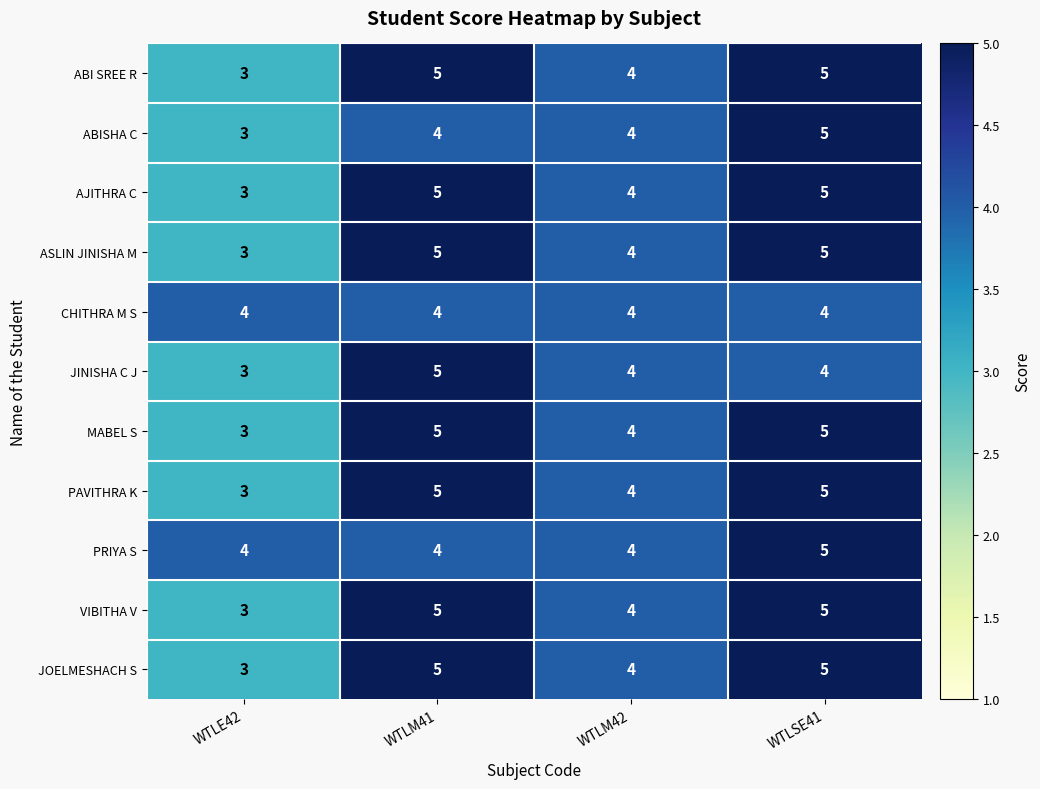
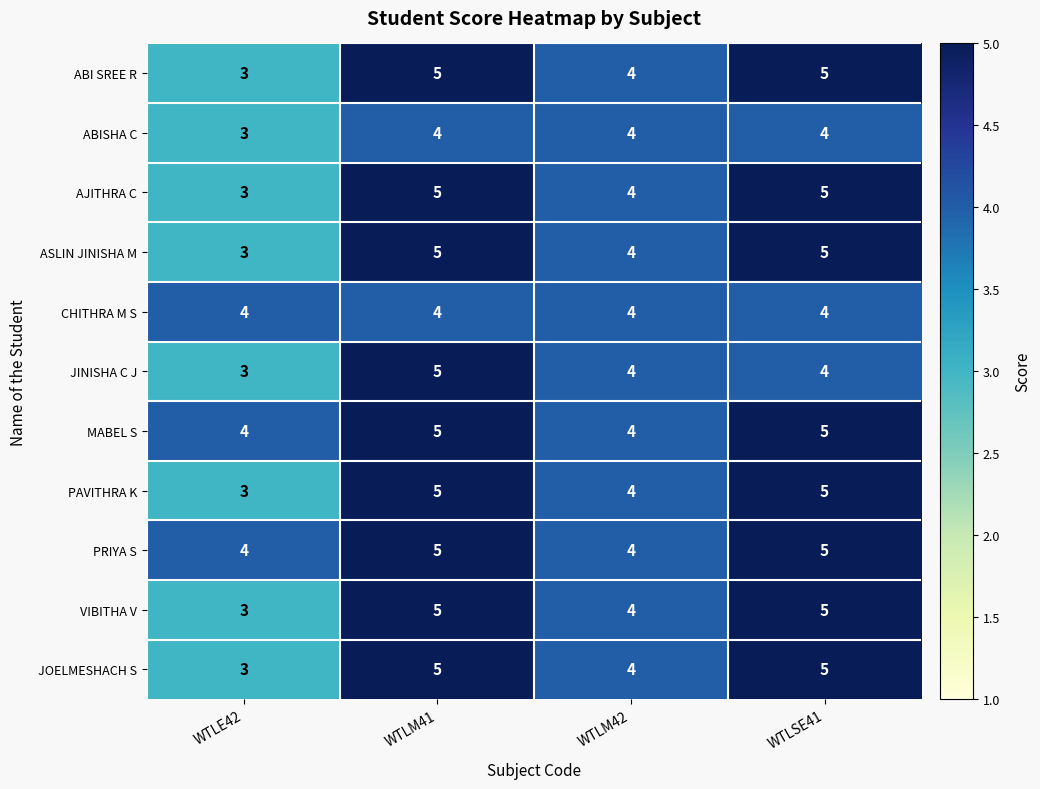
  {
    "ABI SREE R": {
      "WTLE42": 3,
      "WTLM41": 5,
      "WTLM42": 4,
      "WTLSE41": 5
    },
    "ABISHA C": {
      "WTLE42": 3,
      "WTLM41": 4,
      "WTLM42": 4,
-     "WTLSE41": 5
+     "WTLSE41": 4
    },
    "AJITHRA C": {
      "WTLE42": 3,
      "WTLM41": 5,
      "WTLM42": 4,
      "WTLSE41": 5
    },
    "ASLIN JINISHA M": {
      "WTLE42": 3,
      "WTLM41": 5,
      "WTLM42": 4,
      "WTLSE41": 5
    },
    "CHITHRA M S": {
      "WTLE42": 4,
      "WTLM41": 4,
      "WTLM42": 4,
      "WTLSE41": 4
    },
    "JINISHA C J": {
      "WTLE42": 3,
      "WTLM41": 5,
      "WTLM42": 4,
      "WTLSE41": 4
    },
    "MABEL S": {
-     "WTLE42": 3,
+     "WTLE42": 4,
      "WTLM41": 5,
      "WTLM42": 4,
      "WTLSE41": 5
    },
    "PAVITHRA K": {
      "WTLE42": 3,
      "WTLM41": 5,
      "WTLM42": 4,
      "WTLSE41": 5
    },
    "PRIYA S": {
      "WTLE42": 4,
-     "WTLM41": 4,
+     "WTLM41": 5,
      "WTLM42": 4,
      "WTLSE41": 5
    },
    "VIBITHA V": {
      "WTLE42": 3,
      "WTLM41": 5,
      "WTLM42": 4,
      "WTLSE41": 5
    },
    "JOELMESHACH S": {
      "WTLE42": 3,
      "WTLM41": 5,
      "WTLM42": 4,
      "WTLSE41": 5
    }
  }
